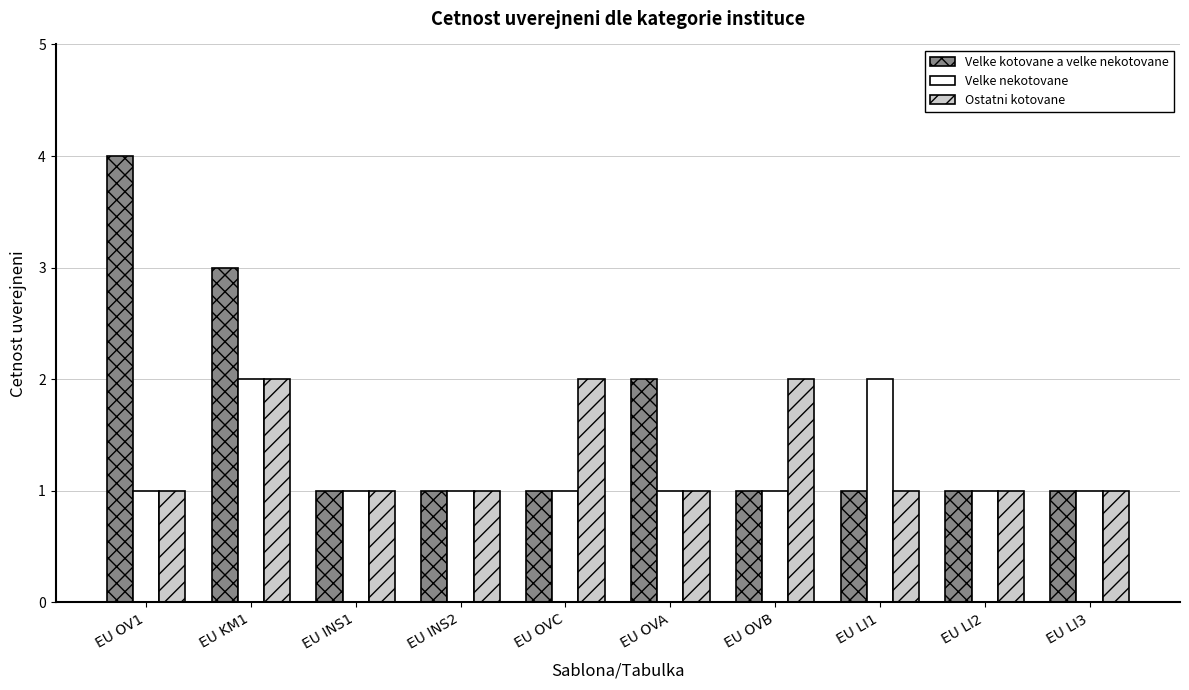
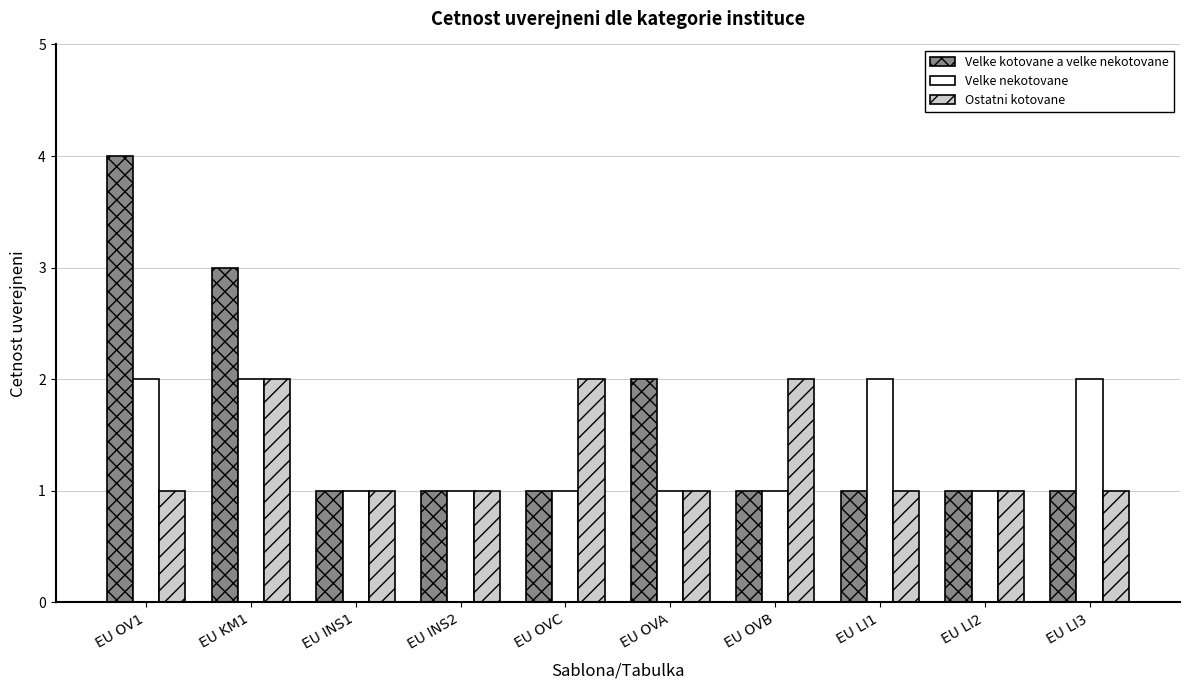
  {
    "Velke kotovane a velke nekotovane": {
      "EU OV1": 4,
      "EU KM1": 3,
      "EU INS1": 1,
      "EU INS2": 1,
      "EU OVC": 1,
      "EU OVA": 2,
      "EU OVB": 1,
      "EU LI1": 1,
      "EU LI2": 1,
      "EU LI3": 1
    },
    "Velke nekotovane": {
-     "EU OV1": 1,
+     "EU OV1": 2,
      "EU KM1": 2,
      "EU INS1": 1,
      "EU INS2": 1,
      "EU OVC": 1,
      "EU OVA": 1,
      "EU OVB": 1,
      "EU LI1": 2,
      "EU LI2": 1,
-     "EU LI3": 1
+     "EU LI3": 2
    },
    "Ostatni kotovane": {
      "EU OV1": 1,
      "EU KM1": 2,
      "EU INS1": 1,
      "EU INS2": 1,
      "EU OVC": 2,
      "EU OVA": 1,
      "EU OVB": 2,
      "EU LI1": 1,
      "EU LI2": 1,
      "EU LI3": 1
    }
  }
